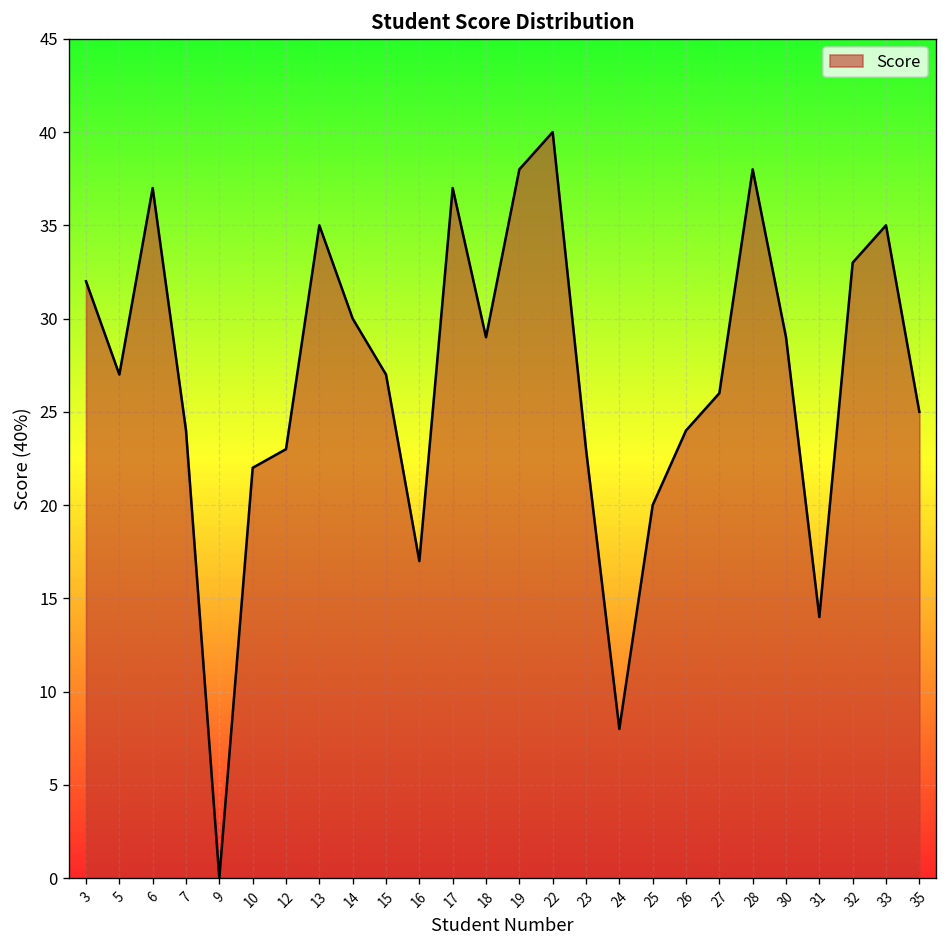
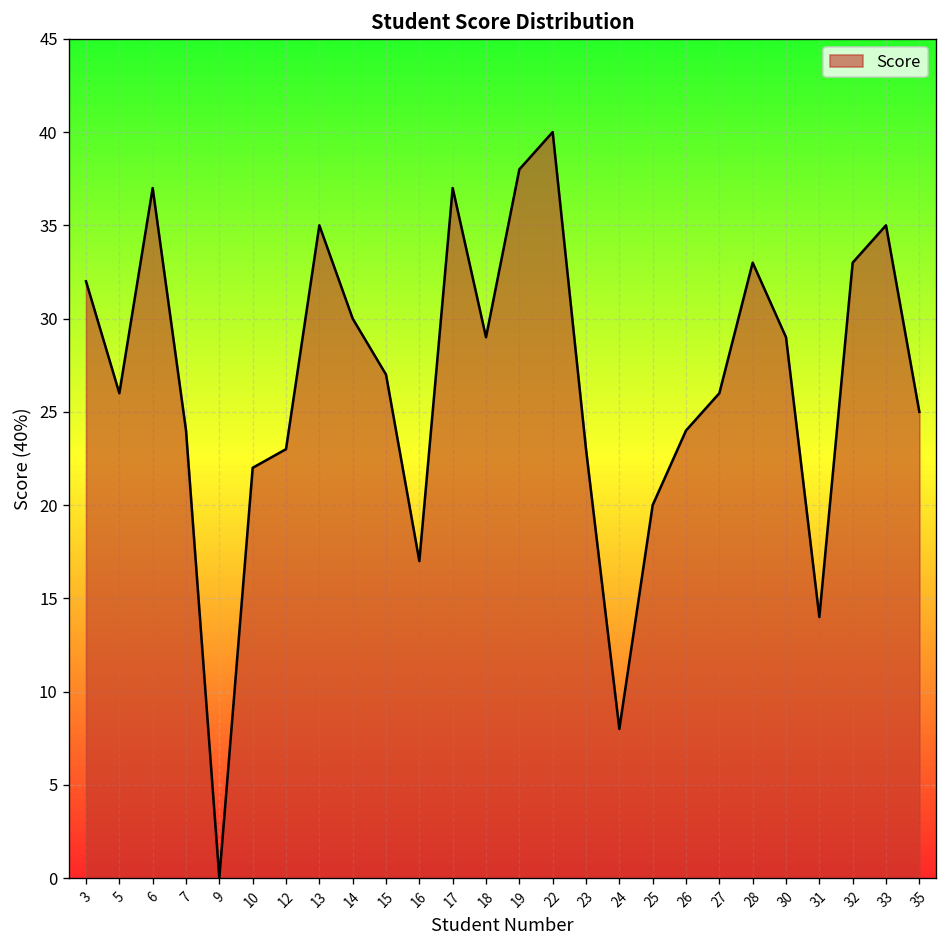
  {
    "3": 32,
-   "5": 27,
+   "5": 26,
    "6": 37,
    "7": 24,
    "9": 0,
    "10": 22,
    "12": 23,
    "13": 35,
    "14": 30,
    "15": 27,
    "16": 17,
    "17": 37,
    "18": 29,
    "19": 38,
    "22": 40,
    "23": 23,
    "24": 8,
    "25": 20,
    "26": 24,
    "27": 26,
-   "28": 38,
+   "28": 33,
    "30": 29,
    "31": 14,
    "32": 33,
    "33": 35,
    "35": 25
  }
